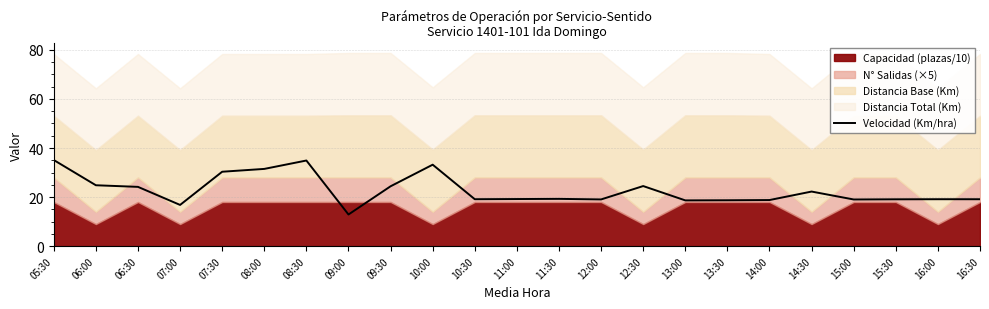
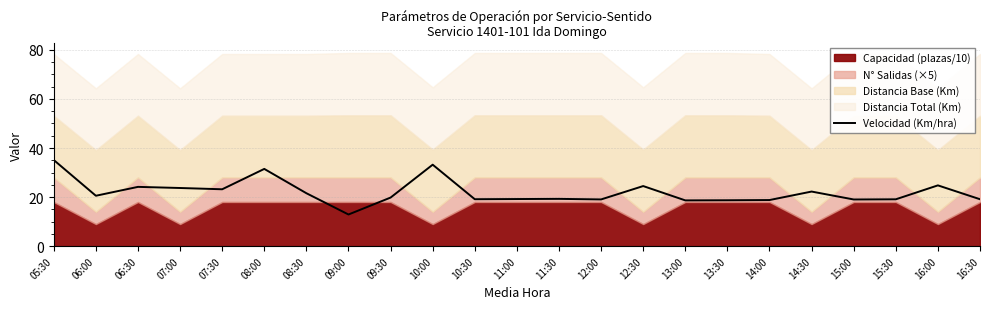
  {
    "Velocidad (Km/hra)": {
      "05:30": 35,
-     "06:00": 25,
+     "06:00": 21,
      "06:30": 24,
-     "07:00": 17,
-     "07:30": 30,
+     "07:00": 24,
+     "07:30": 23,
      "08:00": 31,
-     "08:30": 35,
+     "08:30": 22,
      "09:00": 13,
-     "09:30": 24,
+     "09:30": 20,
      "10:00": 33,
      "10:30": 19,
      "11:00": 19,
      "11:30": 19,
      "12:00": 19,
      "12:30": 24,
      "14:30": 22,
      "15:30": 19,
-     "16:00": 19,
+     "16:00": 25,
      "16:30": 19
    },
    "Capacidad (plazas/10)": {
      "05:30": 18,
      "06:00": 9,
      "06:30": 18,
      "07:00": 9,
      "07:30": 18,
      "08:00": 18,
      "08:30": 18,
      "09:00": 18,
      "09:30": 18,
      "10:00": 9,
      "10:30": 18,
      "11:00": 18,
      "11:30": 18,
      "12:00": 18,
      "12:30": 9,
      "14:30": 9,
      "15:30": 18,
      "16:00": 9,
      "16:30": 18
    },
    "N° Salidas (×5)": {
      "05:30": 10,
      "06:00": 5,
      "06:30": 10,
      "07:00": 5,
      "07:30": 10,
      "08:00": 10,
      "08:30": 10,
      "09:00": 10,
      "09:30": 10,
      "10:00": 5,
      "10:30": 10,
      "11:00": 10,
      "11:30": 10,
      "12:00": 10,
      "12:30": 5,
      "13:00": 10,
      "13:30": 10,
      "14:00": 10,
      "14:30": 5,
      "15:00": 10,
      "15:30": 10,
      "16:00": 5,
      "16:30": 10
    }
  }
